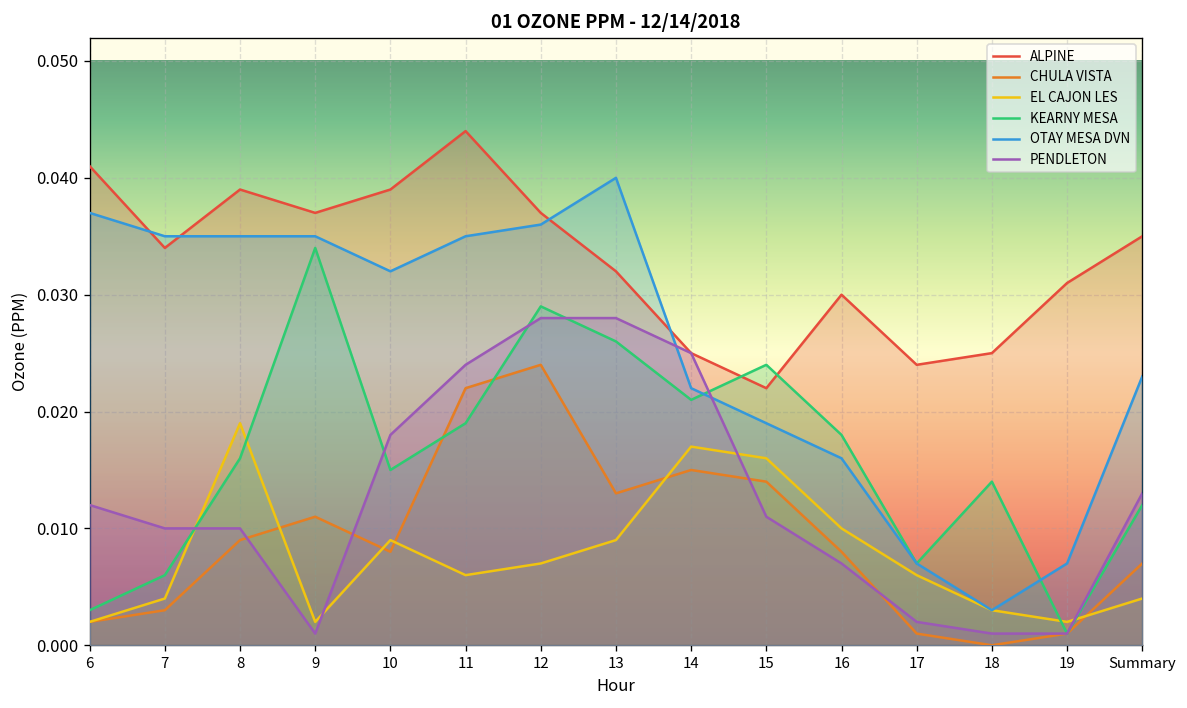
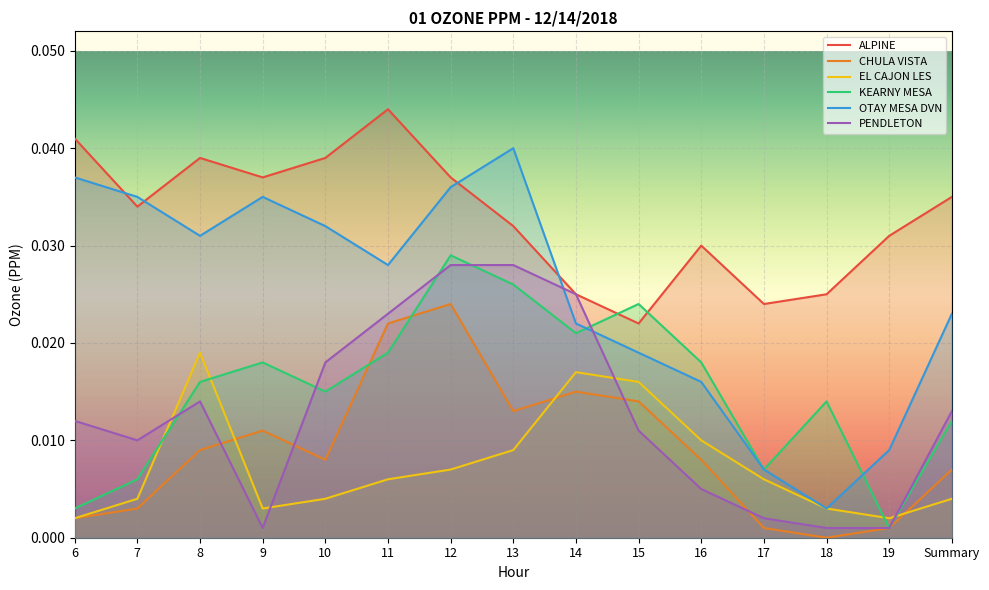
  {
    "EL CAJON LES": {
      "7": 0.004,
      "8": 0.019,
-     "9": 0.002,
-     "10": 0.009,
+     "9": 0.003,
+     "10": 0.004,
      "11": 0.006,
      "12": 0.007,
      "13": 0.009,
      "14": 0.017,
      "15": 0.016,
      "16": 0.010,
      "17": 0.006,
      "19": 0.002,
      "Summary": 0.004
    },
    "KEARNY MESA": {
      "6": 0.003,
      "7": 0.006,
      "8": 0.016,
-     "9": 0.034,
+     "9": 0.018,
      "10": 0.015,
      "11": 0.019,
      "12": 0.029,
      "13": 0.026,
      "14": 0.021,
      "15": 0.024,
      "16": 0.018,
      "18": 0.014,
      "Summary": 0.012
    },
    "OTAY MESA DVN": {
      "6": 0.037,
      "7": 0.035,
-     "8": 0.035,
+     "8": 0.031,
      "9": 0.035,
      "10": 0.032,
-     "11": 0.035,
+     "11": 0.028,
      "12": 0.036,
      "13": 0.040,
      "14": 0.022,
      "15": 0.019,
      "16": 0.016,
-     "19": 0.007,
+     "19": 0.009,
      "Summary": 0.023
    },
    "PENDLETON": {
      "6": 0.012,
      "7": 0.010,
-     "8": 0.010,
+     "8": 0.014,
      "9": 0.001,
      "10": 0.018,
-     "11": 0.024,
+     "11": 0.023,
      "12": 0.028,
      "13": 0.028,
      "15": 0.011,
-     "16": 0.007,
+     "16": 0.005,
      "17": 0.002,
      "18": 0.001,
      "Summary": 0.013
    }
  }
